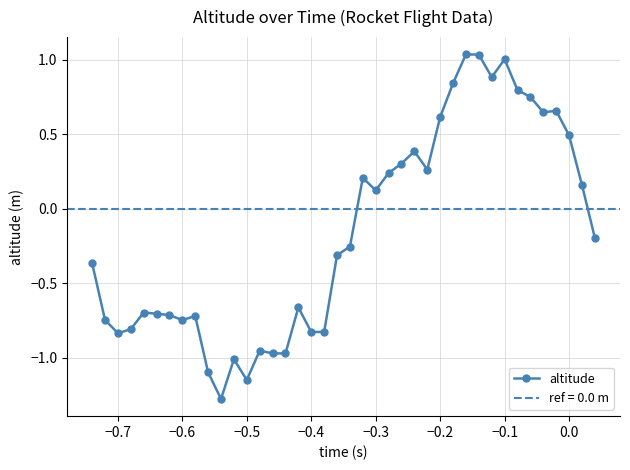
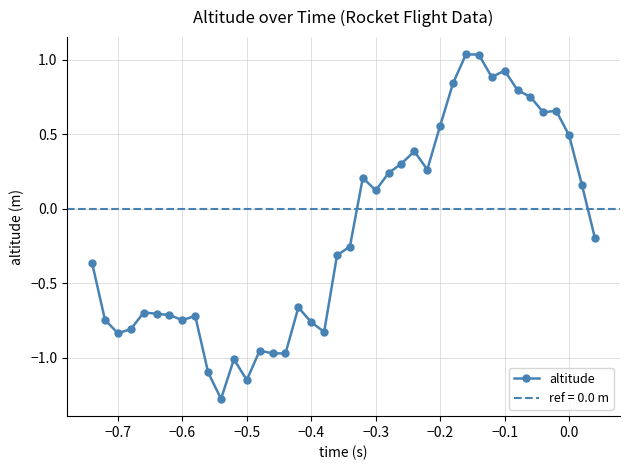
  {
    "−0.7": -0.84,
    "−0.6": -0.75,
    "−0.5": -1.15,
-   "−0.4": -0.83,
+   "−0.4": -0.76,
    "−0.3": 0.12,
-   "−0.2": 0.62,
-   "−0.1": 1.00,
+   "−0.2": 0.56,
+   "−0.1": 0.93,
    "0.0": 0.49
  }
